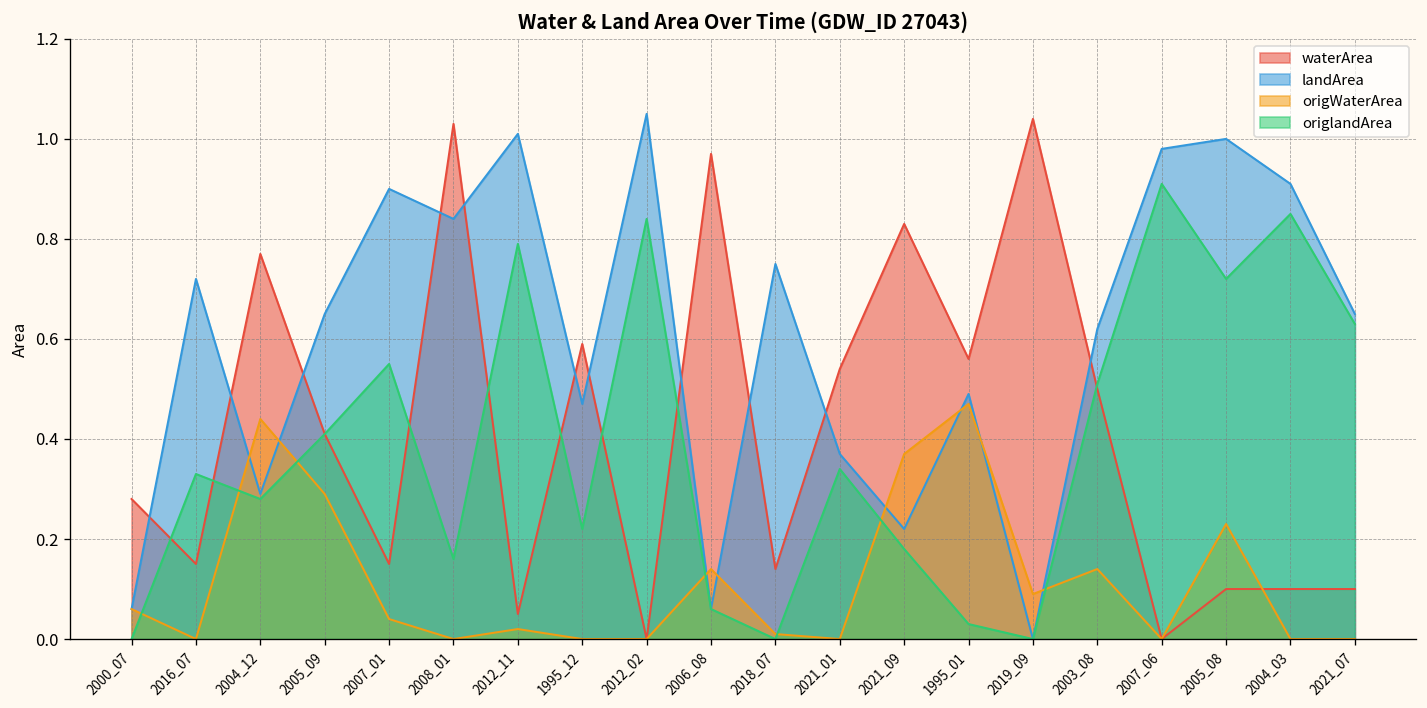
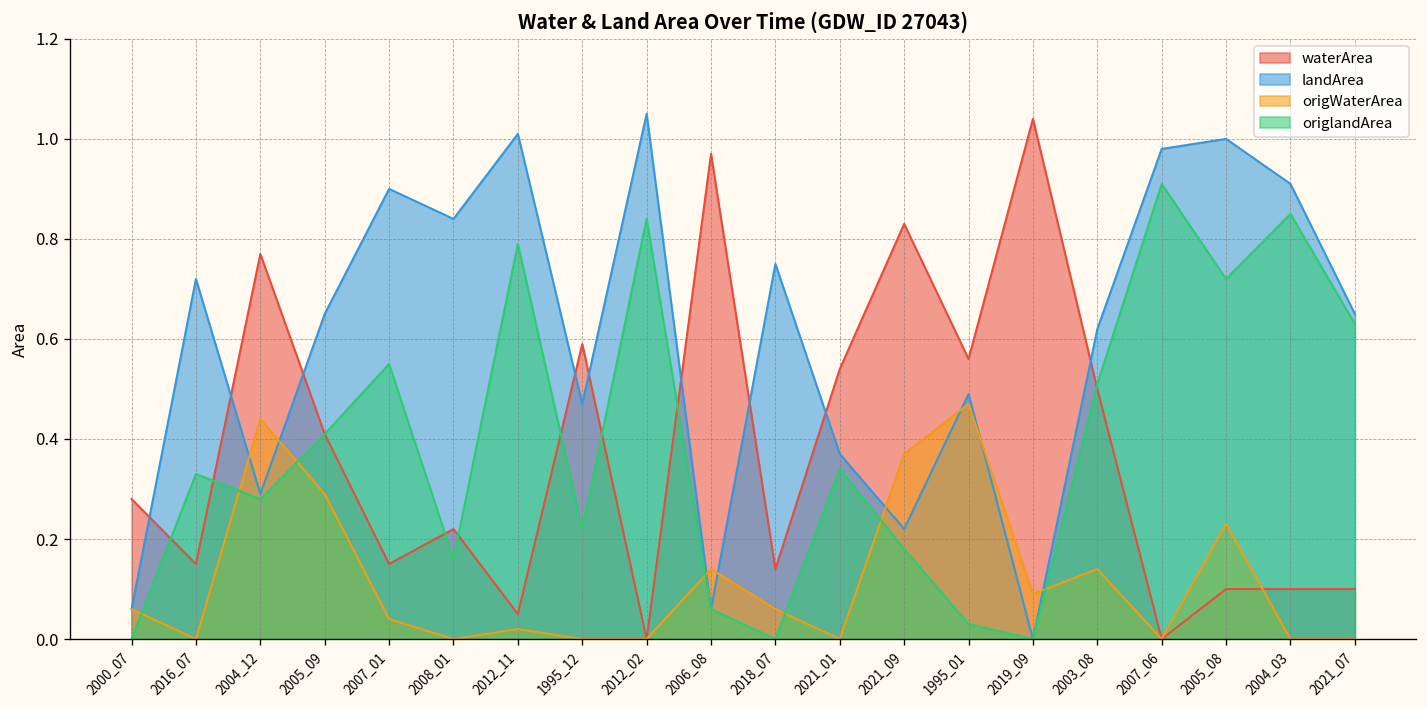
  {
    "waterArea": {
      "2000_07": 0.28,
      "2016_07": 0.15,
      "2004_12": 0.77,
      "2007_01": 0.15,
-     "2008_01": 1.03,
+     "2008_01": 0.22,
      "2012_11": 0.05,
      "1995_12": 0.59,
      "2006_08": 0.97,
      "2018_07": 0.14,
      "2021_01": 0.54,
      "2021_09": 0.83,
      "1995_01": 0.56,
      "2019_09": 1.04,
      "2003_08": 0.50,
      "2005_08": 0.10,
      "2004_03": 0.10,
      "2021_07": 0.10
    },
    "landArea": {
      "2016_07": 0.72,
      "2004_12": 0.29,
      "2005_09": 0.65,
      "2007_01": 0.90,
      "2008_01": 0.84,
      "2012_11": 1.01,
      "1995_12": 0.47,
      "2012_02": 1.05,
      "2018_07": 0.75,
      "2021_01": 0.37,
      "2021_09": 0.22,
      "1995_01": 0.49,
      "2003_08": 0.62,
      "2007_06": 0.98,
      "2005_08": 1.00,
      "2004_03": 0.91,
      "2021_07": 0.65
    },
    "origWaterArea": {
      "2016_07": 0.00,
      "2004_12": 0.44,
      "2005_09": 0.29,
      "2007_01": 0.04,
      "2008_01": 0.00,
      "2012_11": 0.02,
      "1995_12": 0.00,
      "2006_08": 0.14,
-     "2018_07": 0.01,
+     "2018_07": 0.06,
      "2021_01": 0.00,
      "2021_09": 0.37,
      "1995_01": 0.47,
      "2019_09": 0.09,
      "2003_08": 0.14,
      "2005_08": 0.23,
      "2004_03": 0.00,
      "2021_07": 0.00
    },
    "origlandArea": {
      "2000_07": 0.00,
      "2016_07": 0.33,
      "2004_12": 0.28,
      "2007_01": 0.55,
      "2008_01": 0.16,
      "2012_11": 0.79,
      "1995_12": 0.22,
      "2012_02": 0.84,
      "2018_07": 0.00,
      "2021_01": 0.34,
      "2021_09": 0.18,
      "1995_01": 0.03,
      "2003_08": 0.51,
      "2007_06": 0.91,
      "2005_08": 0.72,
      "2004_03": 0.85,
      "2021_07": 0.63
    }
  }
